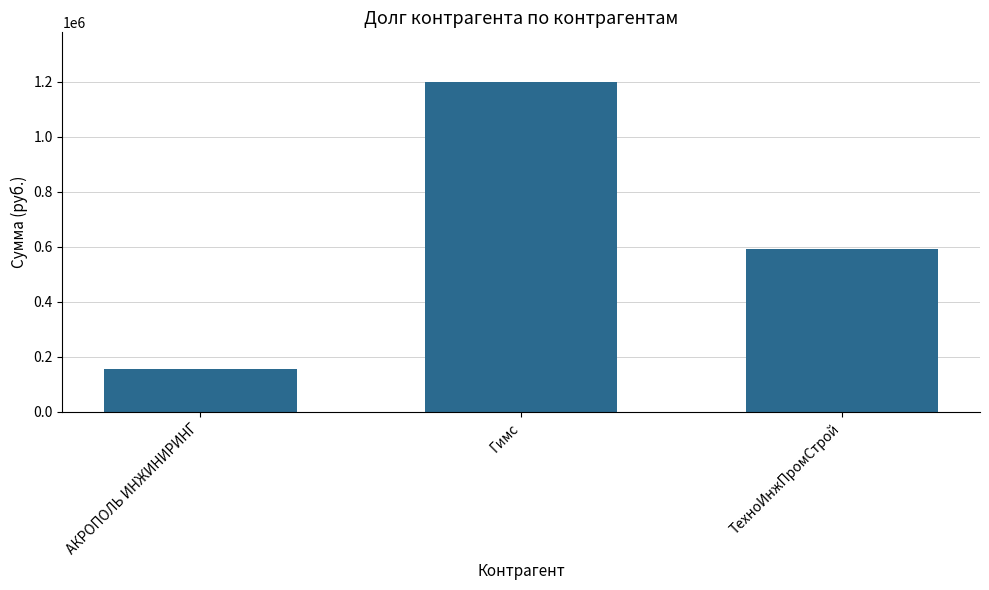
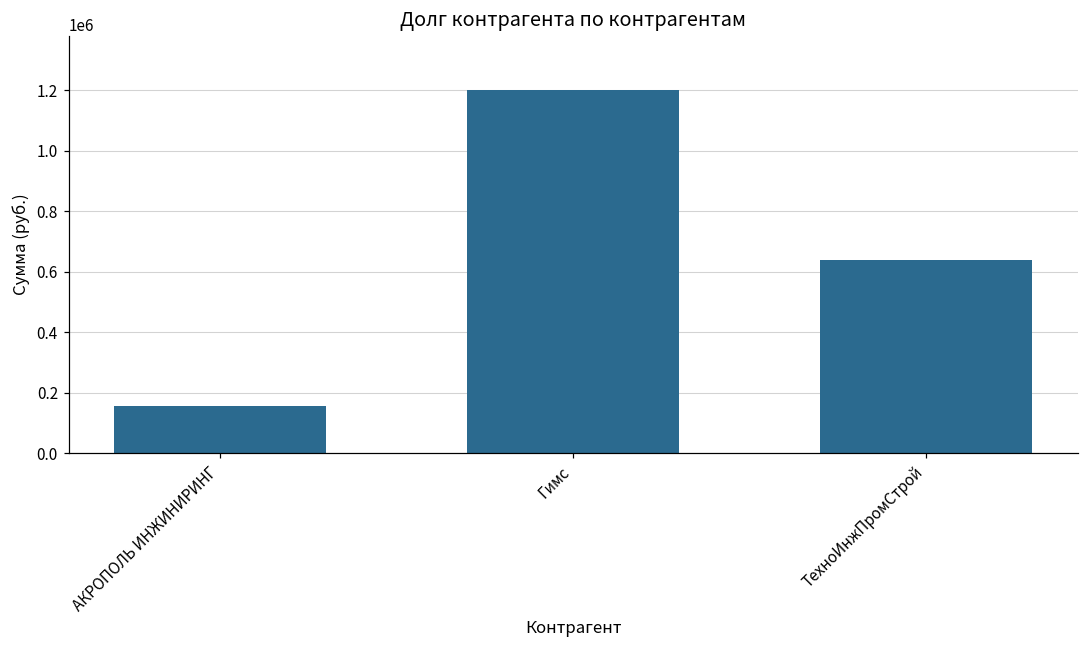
  {
    "АКРОПОЛЬ ИНЖИНИРИНГ": 160000,
    "Гимс": 1200000,
-   "ТехноИнжПромСтрой": 590000
+   "ТехноИнжПромСтрой": 640000
  }
